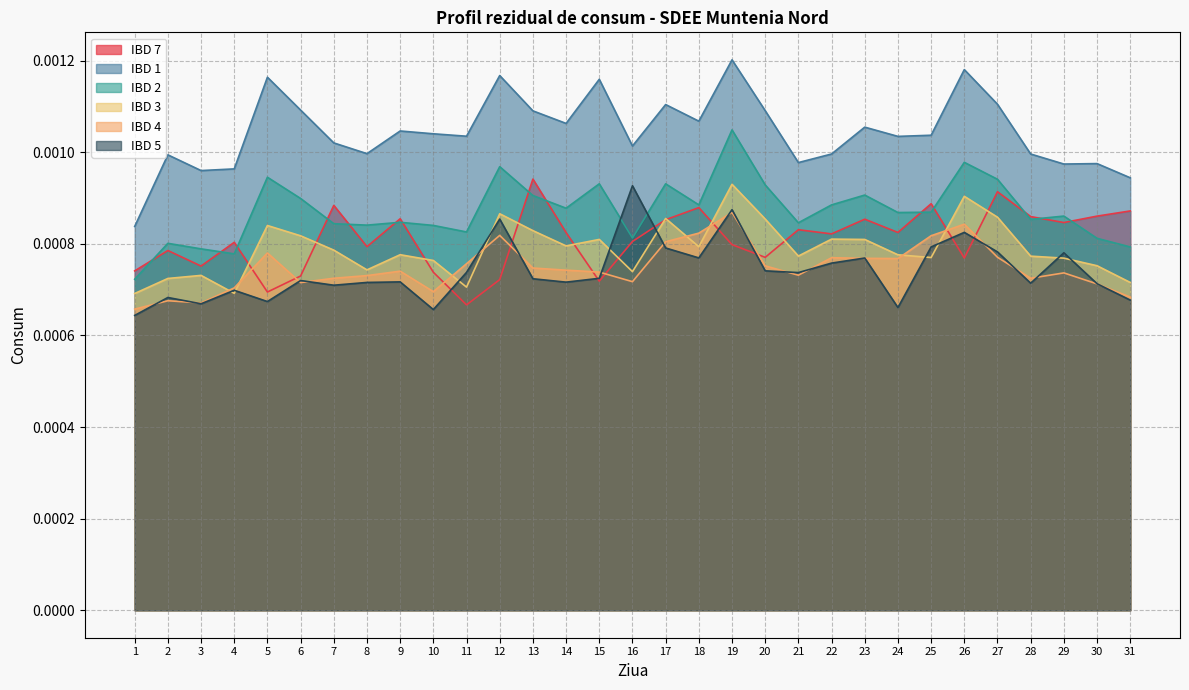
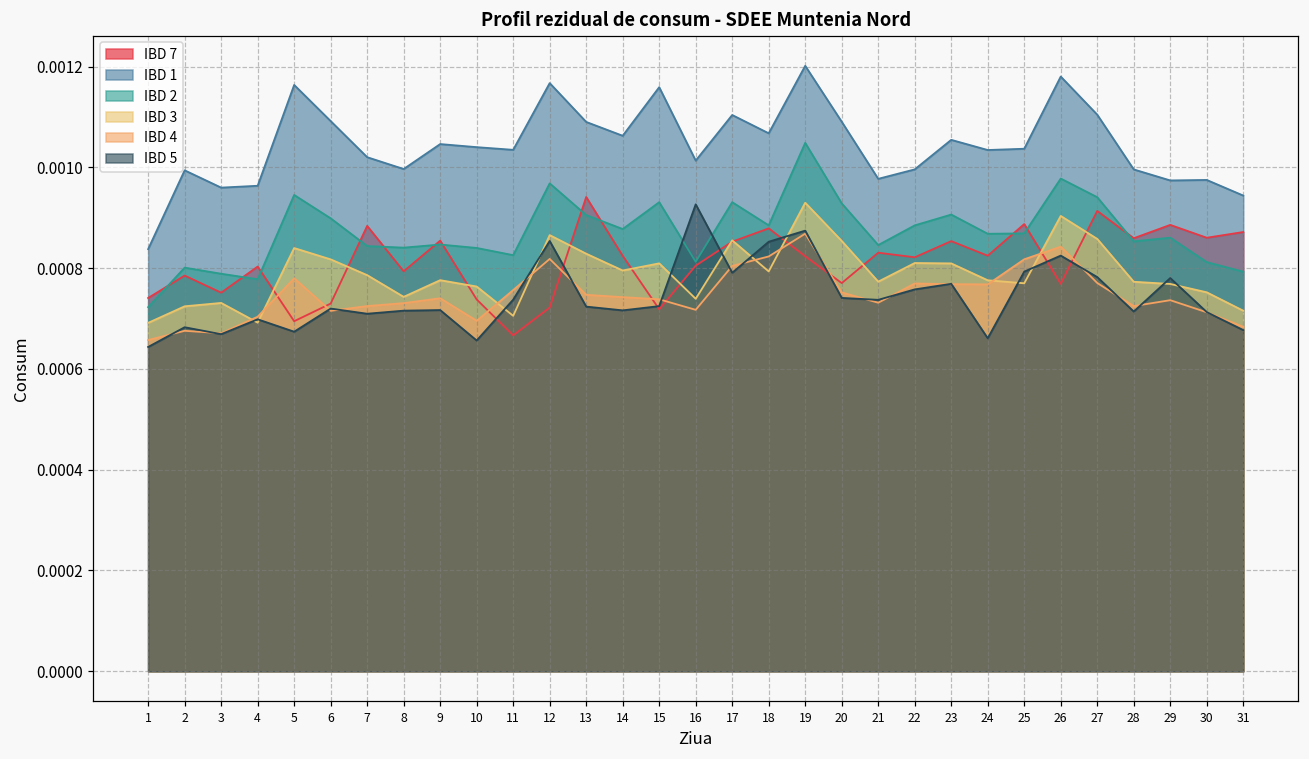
  {
    "IBD 7": {
      "1": 0.00074,
      "2": 0.00079,
      "3": 0.00075,
      "4": 0.00080,
      "5": 0.00069,
      "6": 0.00073,
      "7": 0.00088,
      "8": 0.00079,
      "9": 0.00085,
      "10": 0.00074,
      "11": 0.00067,
      "12": 0.00072,
      "13": 0.00094,
      "14": 0.00082,
      "15": 0.00072,
      "16": 0.00081,
      "18": 0.00088,
-     "19": 0.00080,
+     "19": 0.00082,
      "20": 0.00077,
      "21": 0.00083,
      "22": 0.00082,
      "23": 0.00085,
      "24": 0.00082,
      "25": 0.00089,
      "26": 0.00077,
      "27": 0.00091,
      "28": 0.00086,
-     "29": 0.00085,
+     "29": 0.00089,
      "30": 0.00086,
      "31": 0.00087
    },
    "IBD 5": {
      "1": 0.00064,
      "2": 0.00068,
      "5": 0.00067,
      "7": 0.00071,
      "8": 0.00072,
      "9": 0.00072,
      "10": 0.00066,
      "11": 0.00074,
      "12": 0.00085,
      "13": 0.00072,
      "14": 0.00072,
      "15": 0.00072,
      "16": 0.00093,
      "17": 0.00079,
-     "18": 0.00077,
+     "18": 0.00085,
      "19": 0.00087,
      "20": 0.00074,
      "21": 0.00074,
      "22": 0.00076,
      "24": 0.00066,
      "25": 0.00079,
      "26": 0.00083,
      "27": 0.00078,
      "28": 0.00071,
      "29": 0.00078,
      "31": 0.00068
    }
  }
